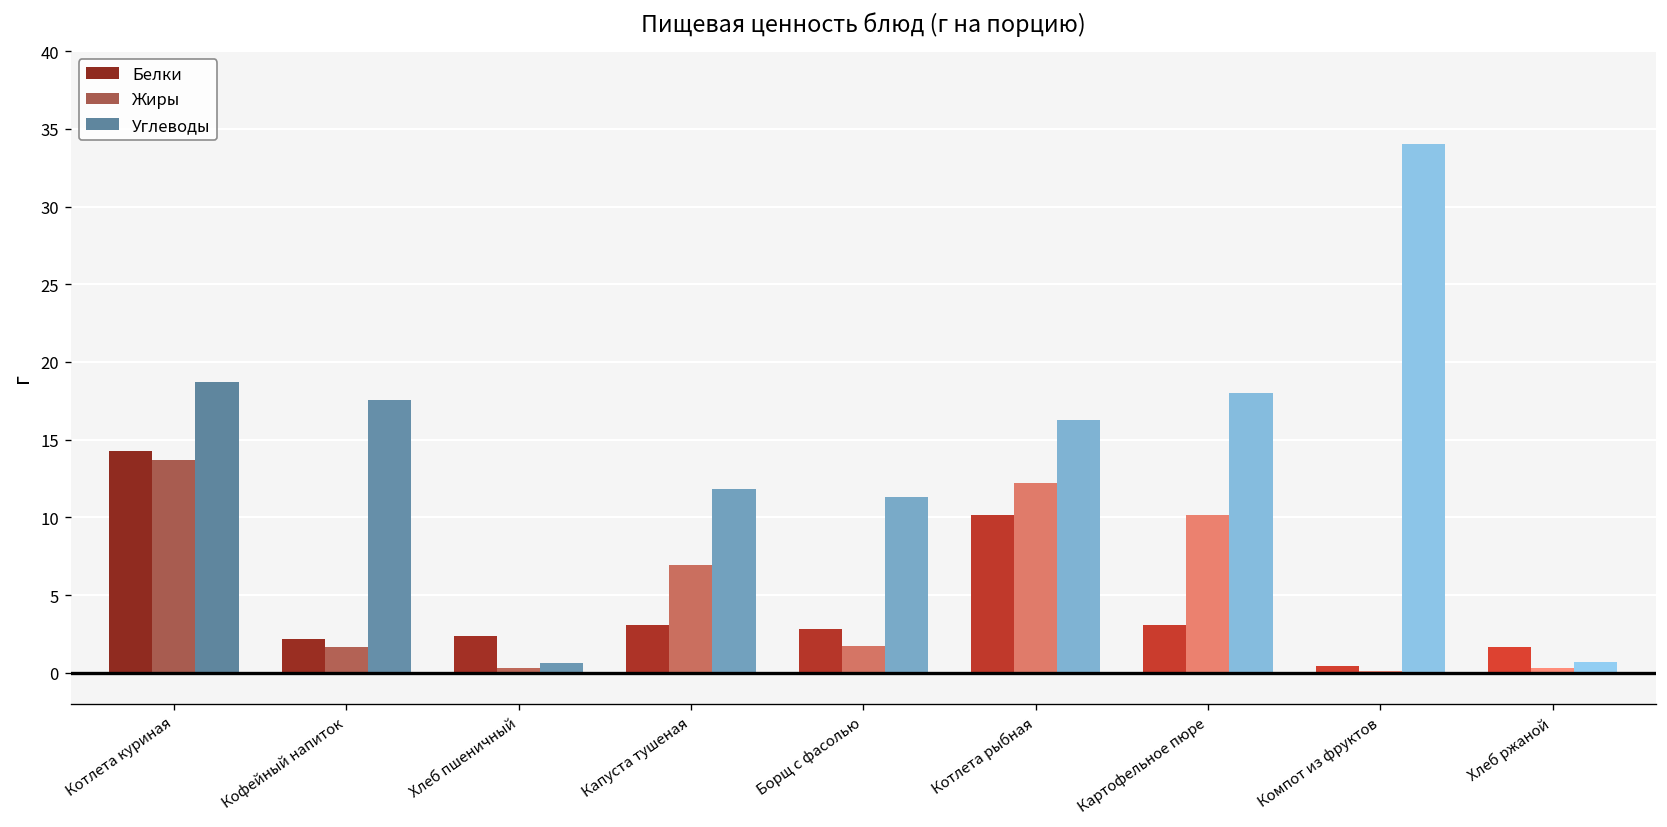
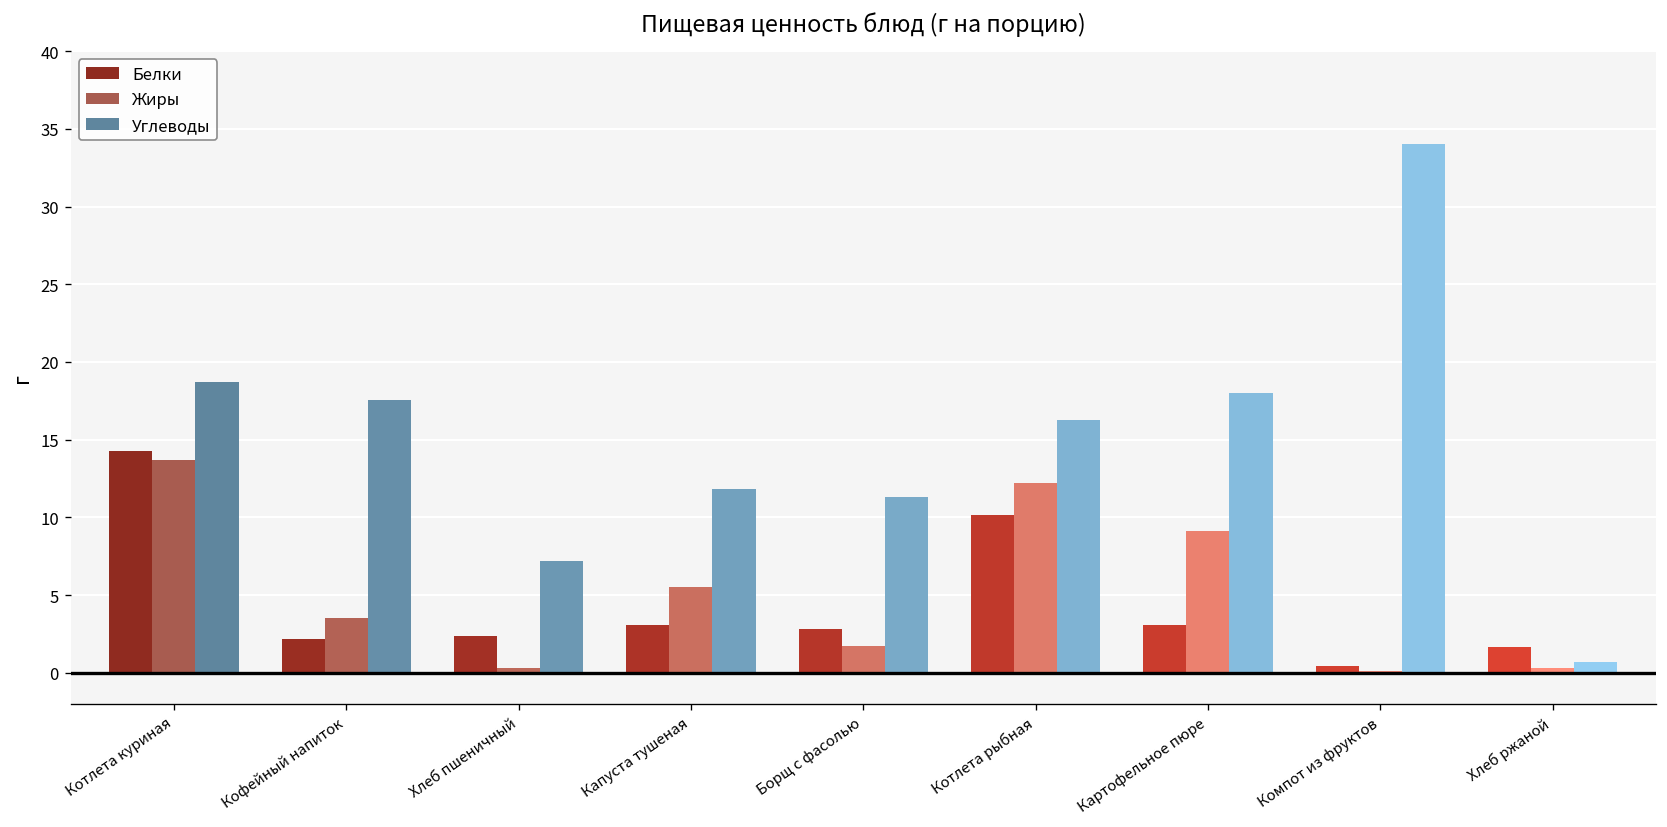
  {
    "Белки": {
      "Котлета куриная": 14.3,
      "Кофейный напиток": 2.2,
      "Хлеб пшеничный": 2.4,
      "Капуста тушеная": 3.1,
      "Борщ с фасолью": 2.8,
      "Котлета рыбная": 10.1,
      "Картофельное пюре": 3.1,
      "Компот из фруктов": 0.4,
      "Хлеб ржаной": 1.7
    },
    "Жиры": {
      "Котлета куриная": 13.7,
-     "Кофейный напиток": 1.6,
+     "Кофейный напиток": 3.5,
      "Хлеб пшеничный": 0.3,
-     "Капуста тушеная": 6.9,
+     "Капуста тушеная": 5.5,
      "Борщ с фасолью": 1.7,
      "Котлета рыбная": 12.2,
-     "Картофельное пюре": 10.1,
+     "Картофельное пюре": 9.2,
      "Хлеб ржаной": 0.3
    },
    "Углеводы": {
      "Котлета куриная": 18.7,
      "Кофейный напиток": 17.6,
-     "Хлеб пшеничный": 0.6,
+     "Хлеб пшеничный": 7.2,
      "Капуста тушеная": 11.8,
      "Борщ с фасолью": 11.3,
      "Котлета рыбная": 16.3,
      "Картофельное пюре": 18.0,
      "Компот из фруктов": 34.0,
      "Хлеб ржаной": 0.7
    }
  }
